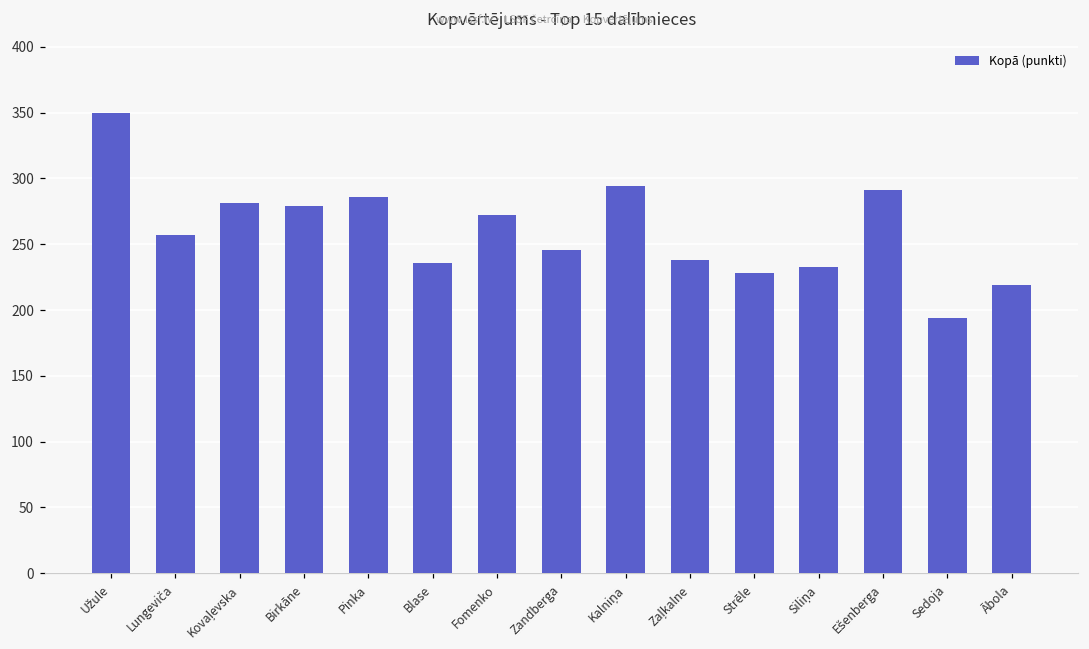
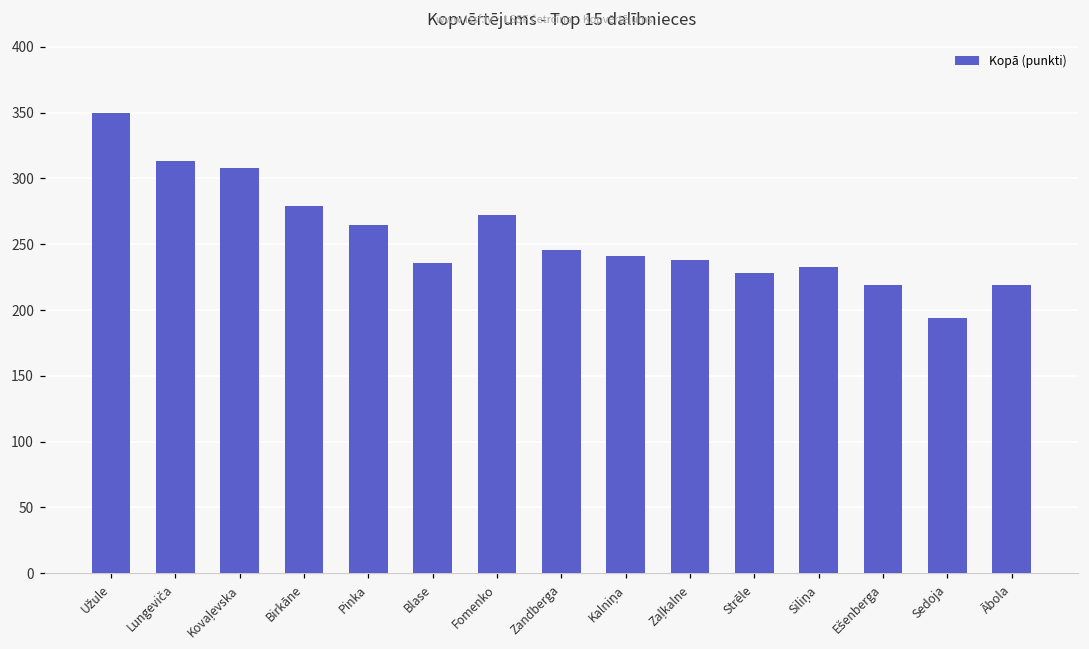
  {
    "Užule": 350,
-   "Lungeviča": 257,
-   "Kovaļevska": 281,
+   "Lungeviča": 313,
+   "Kovaļevska": 308,
    "Birkāne": 279,
-   "Pinka": 286,
+   "Pinka": 265,
    "Blase": 236,
    "Fomenko": 272,
    "Zandberga": 246,
-   "Kalniņa": 294,
+   "Kalniņa": 241,
    "Zaļkalne": 238,
    "Strēle": 228,
    "Siliņa": 233,
-   "Ešenberga": 291,
+   "Ešenberga": 219,
    "Sedoja": 194,
    "Ābola": 219
  }
